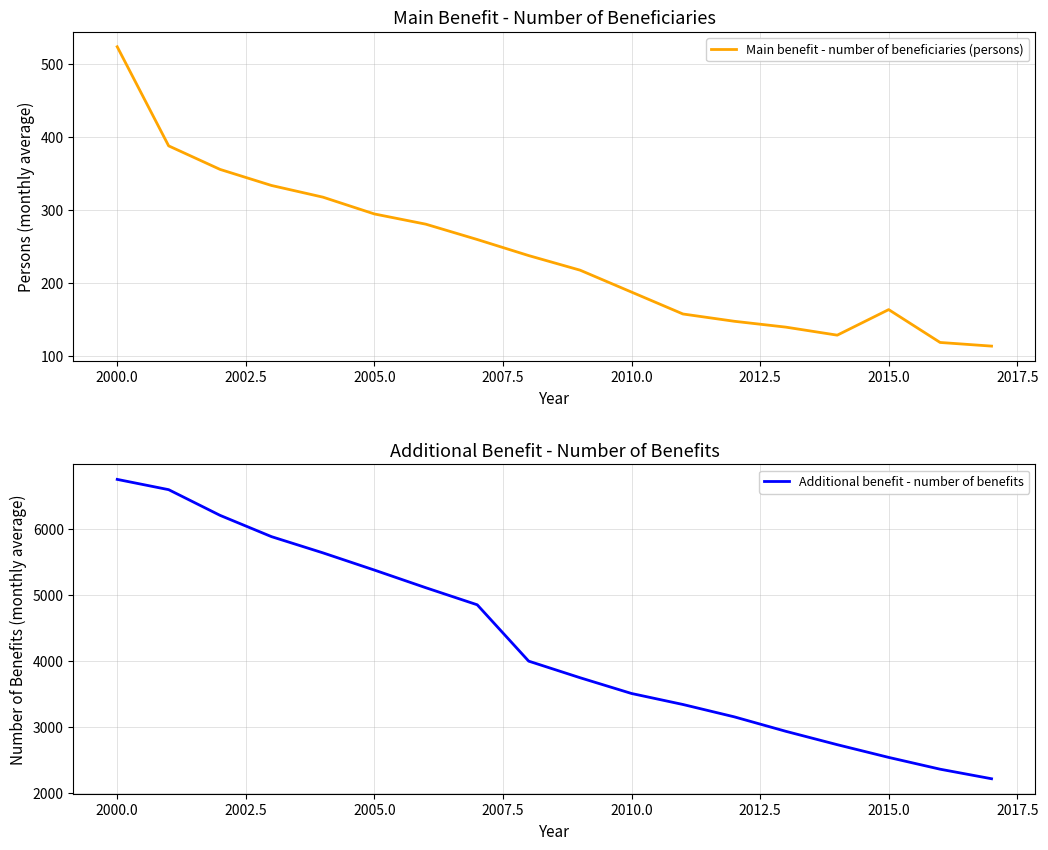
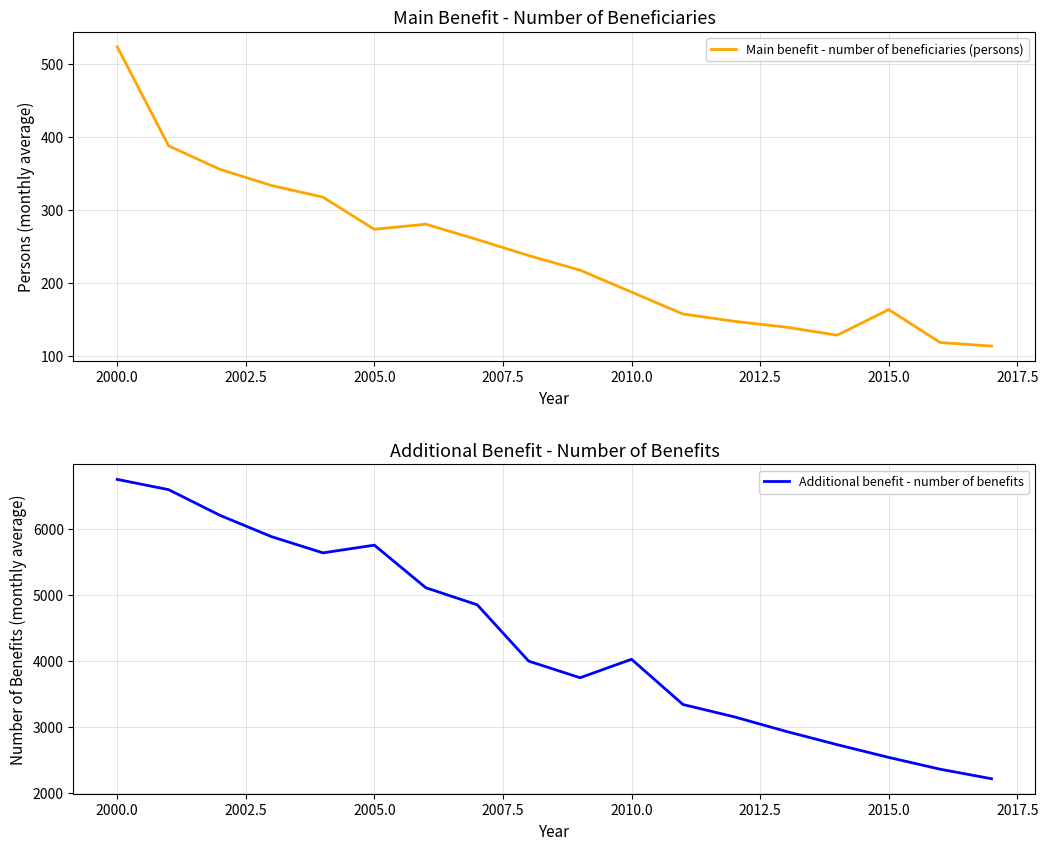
  {
    "Main Benefit - Number of Beneficiaries": {
      "2000.0": 520,
-     "2005.0": 300,
+     "2005.0": 270,
      "2010.0": 190,
      "2015.0": 160
    },
    "Additional Benefit - Number of Benefits": {
      "2000.0": 6800,
-     "2005.0": 5400,
-     "2010.0": 3500,
+     "2005.0": 5800,
+     "2010.0": 4000,
      "2015.0": 2500
    }
  }
